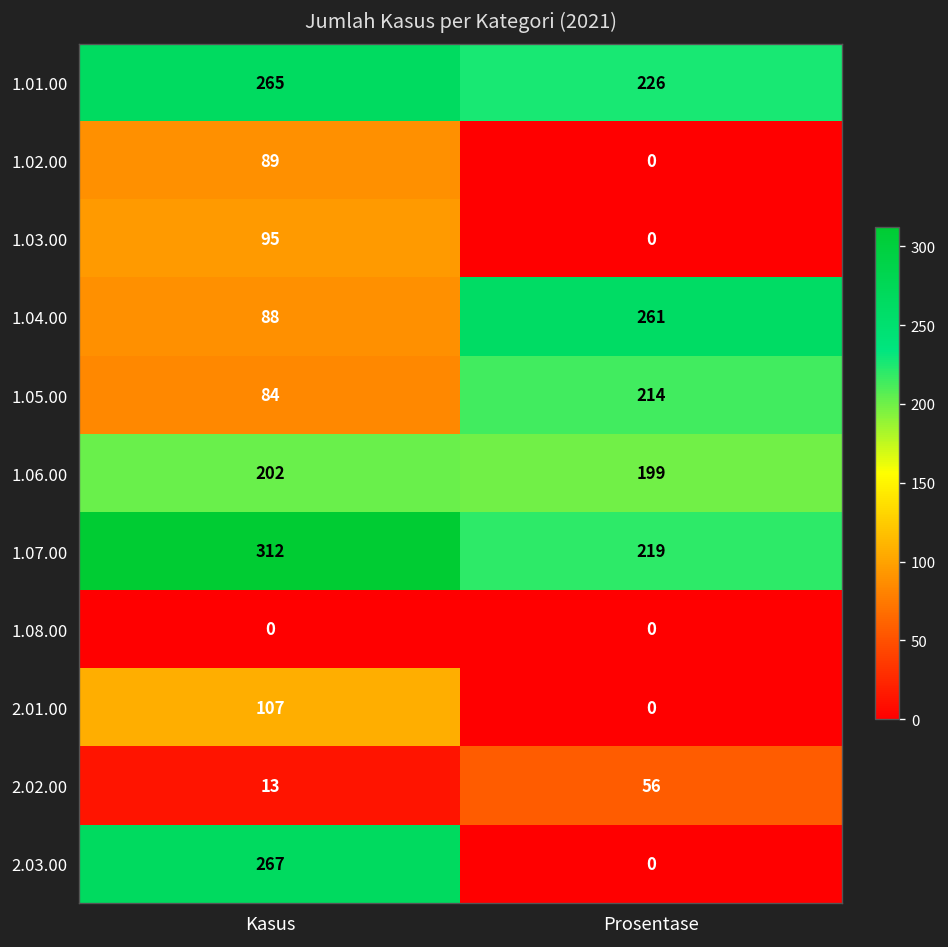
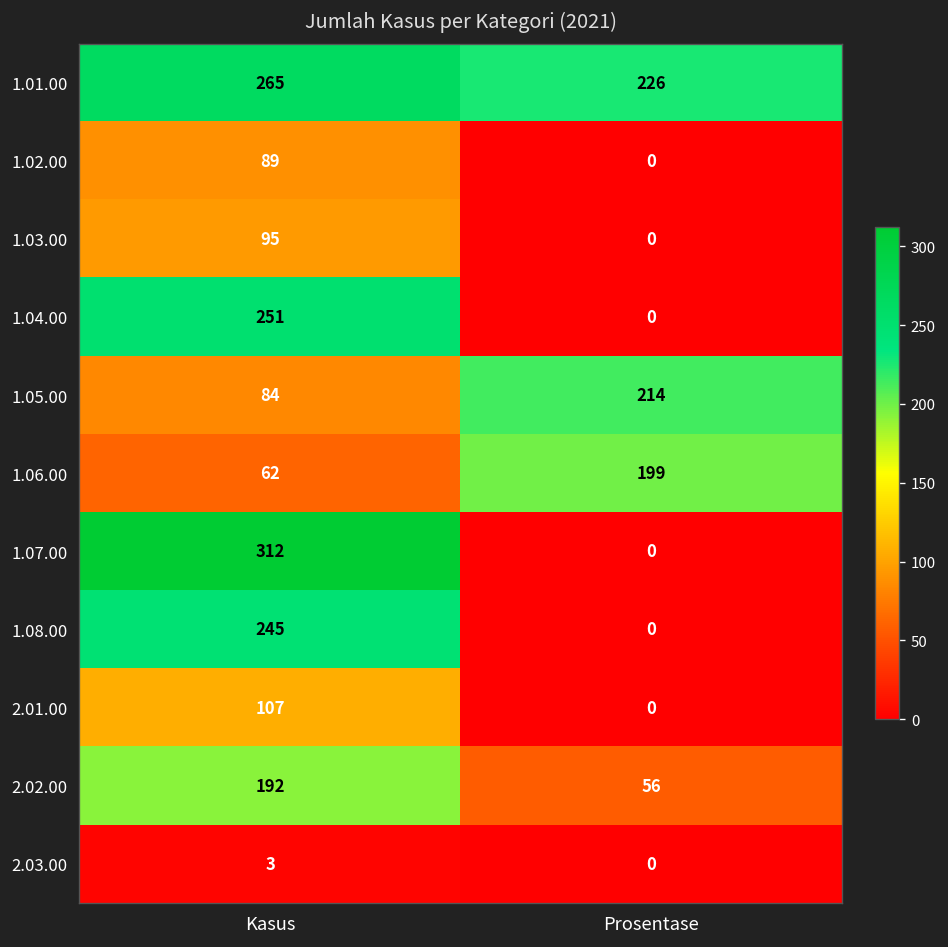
  {
    "1.01.00": {
      "Kasus": 265,
      "Prosentase": 226
    },
    "1.02.00": {
      "Kasus": 89,
      "Prosentase": 0
    },
    "1.03.00": {
      "Kasus": 95,
      "Prosentase": 0
    },
    "1.04.00": {
-     "Kasus": 88,
-     "Prosentase": 261
+     "Kasus": 251,
+     "Prosentase": 0
    },
    "1.05.00": {
      "Kasus": 84,
      "Prosentase": 214
    },
    "1.06.00": {
-     "Kasus": 202,
+     "Kasus": 62,
      "Prosentase": 199
    },
    "1.07.00": {
      "Kasus": 312,
-     "Prosentase": 219
+     "Prosentase": 0
    },
    "1.08.00": {
-     "Kasus": 0,
+     "Kasus": 245,
      "Prosentase": 0
    },
    "2.01.00": {
      "Kasus": 107,
      "Prosentase": 0
    },
    "2.02.00": {
-     "Kasus": 13,
+     "Kasus": 192,
      "Prosentase": 56
    },
    "2.03.00": {
-     "Kasus": 267,
+     "Kasus": 3,
      "Prosentase": 0
    }
  }
